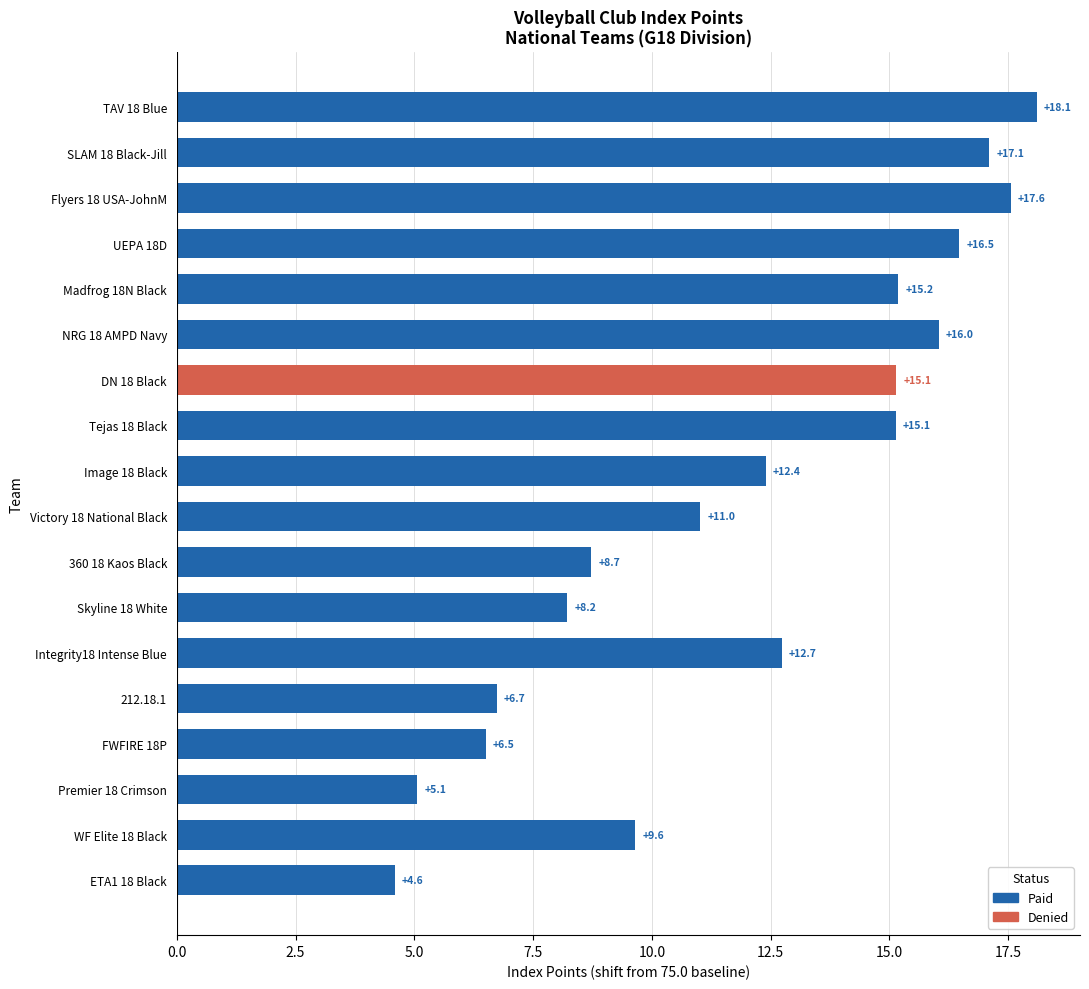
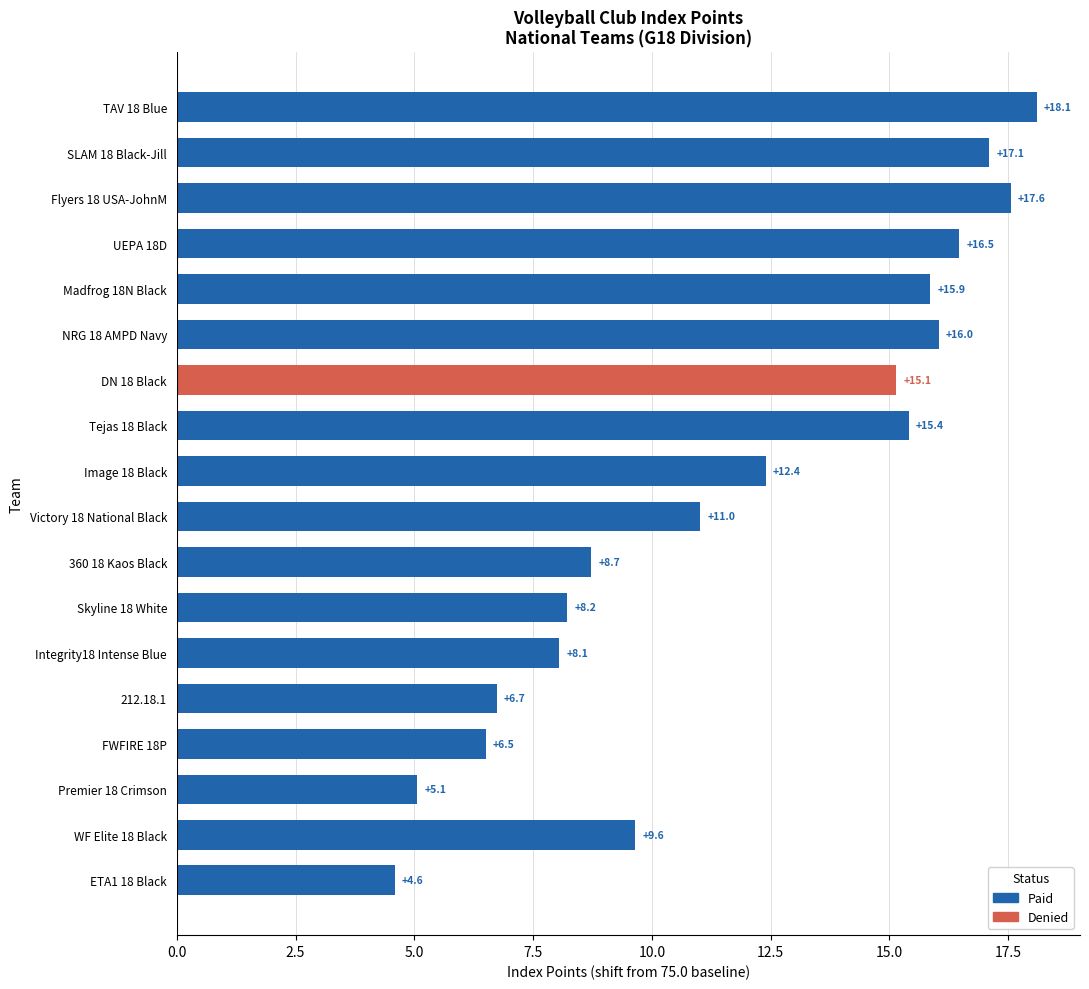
  {
    "TAV 18 Blue": "+18.1",
    "SLAM 18 Black-Jill": "+17.1",
    "Flyers 18 USA-JohnM": "+17.6",
    "UEPA 18D": "+16.5",
-   "Madfrog 18N Black": "+15.2",
+   "Madfrog 18N Black": "+15.9",
    "NRG 18 AMPD Navy": "+16.0",
    "DN 18 Black": "+15.1",
-   "Tejas 18 Black": "+15.1",
+   "Tejas 18 Black": "+15.4",
    "Image 18 Black": "+12.4",
    "Victory 18 National Black": "+11.0",
    "360 18 Kaos Black": "+8.7",
    "Skyline 18 White": "+8.2",
-   "Integrity18 Intense Blue": "+12.7",
+   "Integrity18 Intense Blue": "+8.1",
    "212.18.1": "+6.7",
    "FWFIRE 18P": "+6.5",
    "Premier 18 Crimson": "+5.1",
    "WF Elite 18 Black": "+9.6",
    "ETA1 18 Black": "+4.6"
  }
